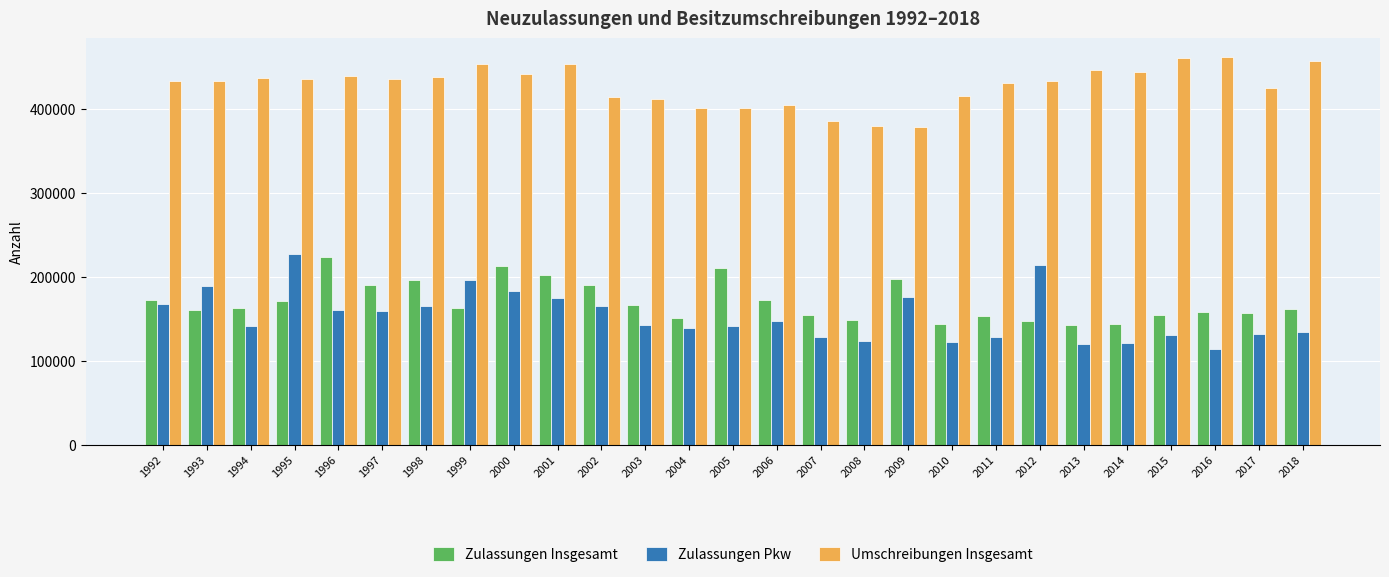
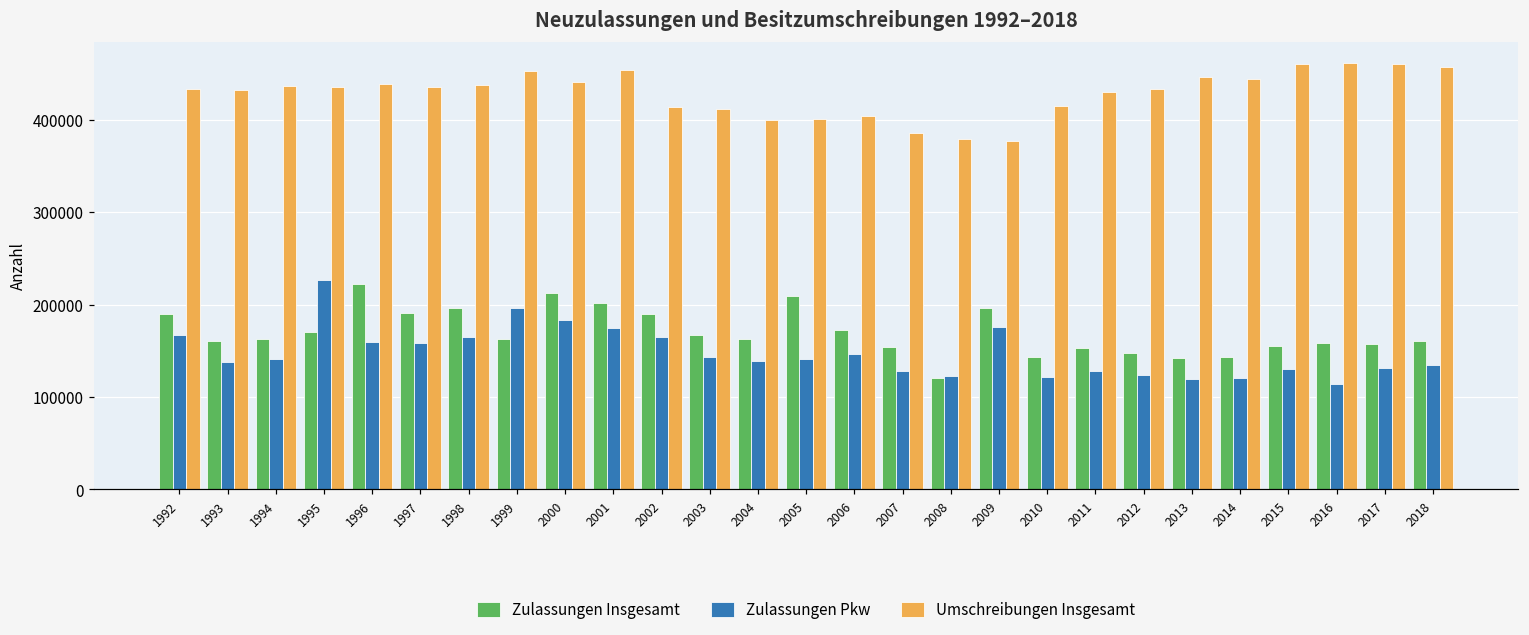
  {
    "Zulassungen Insgesamt": {
-     "1992": 170000,
+     "1992": 190000,
      "1993": 160000,
      "1994": 160000,
      "1995": 170000,
      "1996": 220000,
      "1997": 190000,
      "1998": 200000,
      "1999": 160000,
      "2000": 210000,
      "2001": 200000,
      "2002": 190000,
      "2003": 170000,
-     "2004": 150000,
+     "2004": 160000,
      "2005": 210000,
      "2006": 170000,
      "2007": 150000,
-     "2008": 150000,
+     "2008": 120000,
      "2009": 200000,
      "2010": 140000,
      "2011": 150000,
      "2012": 150000,
      "2013": 140000,
      "2014": 140000,
      "2015": 150000,
      "2016": 160000,
      "2017": 160000,
      "2018": 160000
    },
    "Zulassungen Pkw": {
      "1992": 170000,
-     "1993": 190000,
+     "1993": 140000,
      "1994": 140000,
      "1995": 230000,
      "1996": 160000,
      "1997": 160000,
      "1998": 160000,
      "1999": 200000,
      "2000": 180000,
      "2001": 170000,
      "2002": 170000,
      "2003": 140000,
      "2004": 140000,
      "2005": 140000,
      "2006": 150000,
      "2007": 130000,
      "2008": 120000,
      "2009": 180000,
      "2010": 120000,
      "2011": 130000,
-     "2012": 210000,
+     "2012": 120000,
      "2013": 120000,
      "2014": 120000,
      "2015": 130000,
      "2016": 110000,
      "2017": 130000,
      "2018": 130000
    },
    "Umschreibungen Insgesamt": {
      "1992": 430000,
      "1993": 430000,
      "1994": 440000,
      "1995": 440000,
      "1996": 440000,
      "1997": 440000,
      "1998": 440000,
      "1999": 450000,
      "2000": 440000,
      "2001": 450000,
      "2002": 410000,
      "2003": 410000,
      "2004": 400000,
      "2005": 400000,
      "2006": 400000,
      "2007": 390000,
      "2008": 380000,
      "2009": 380000,
      "2010": 410000,
      "2011": 430000,
      "2012": 430000,
      "2013": 450000,
      "2014": 440000,
      "2015": 460000,
      "2016": 460000,
-     "2017": 420000,
+     "2017": 460000,
      "2018": 460000
    }
  }
